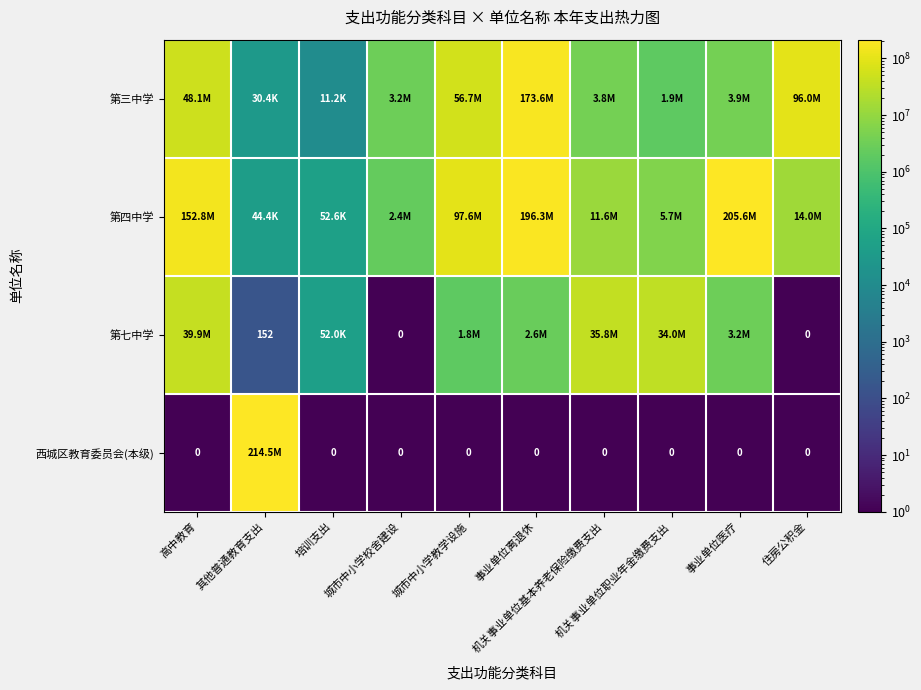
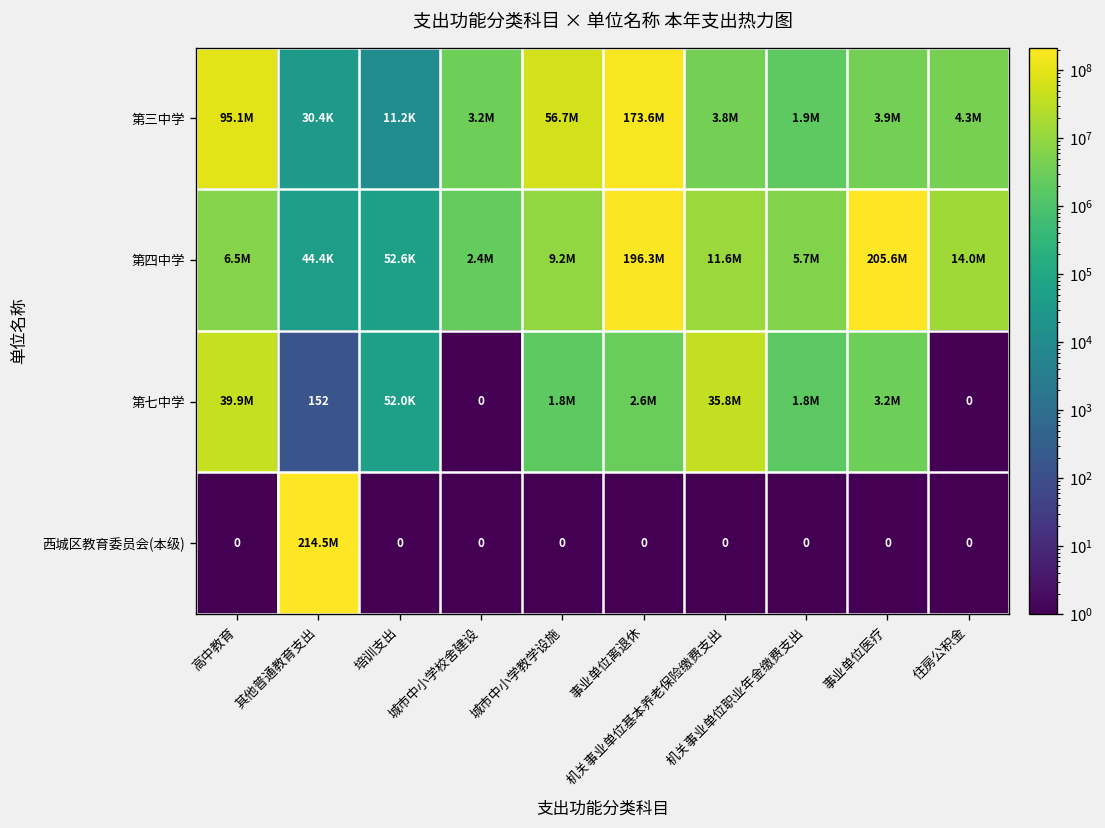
  {
    "第三中学": {
-     "高中教育": "48.1M",
+     "高中教育": "95.1M",
      "其他普通教育支出": "30.4K",
      "培训支出": "11.2K",
      "城市中小学校舍建设": "3.2M",
      "城市中小学教学设施": "56.7M",
      "事业单位离退休": "173.6M",
      "机关事业单位基本养老保险缴费支出": "3.8M",
      "机关事业单位职业年金缴费支出": "1.9M",
      "事业单位医疗": "3.9M",
-     "住房公积金": "96.0M"
+     "住房公积金": "4.3M"
    },
    "第四中学": {
-     "高中教育": "152.8M",
+     "高中教育": "6.5M",
      "其他普通教育支出": "44.4K",
      "培训支出": "52.6K",
      "城市中小学校舍建设": "2.4M",
-     "城市中小学教学设施": "97.6M",
+     "城市中小学教学设施": "9.2M",
      "事业单位离退休": "196.3M",
      "机关事业单位基本养老保险缴费支出": "11.6M",
      "机关事业单位职业年金缴费支出": "5.7M",
      "事业单位医疗": "205.6M",
      "住房公积金": "14.0M"
    },
    "第七中学": {
      "高中教育": "39.9M",
      "其他普通教育支出": "152",
      "培训支出": "52.0K",
      "城市中小学校舍建设": "0",
      "城市中小学教学设施": "1.8M",
      "事业单位离退休": "2.6M",
      "机关事业单位基本养老保险缴费支出": "35.8M",
-     "机关事业单位职业年金缴费支出": "34.0M",
+     "机关事业单位职业年金缴费支出": "1.8M",
      "事业单位医疗": "3.2M",
      "住房公积金": "0"
    },
    "西城区教育委员会(本级)": {
      "高中教育": "0",
      "其他普通教育支出": "214.5M",
      "培训支出": "0",
      "城市中小学校舍建设": "0",
      "城市中小学教学设施": "0",
      "事业单位离退休": "0",
      "机关事业单位基本养老保险缴费支出": "0",
      "机关事业单位职业年金缴费支出": "0",
      "事业单位医疗": "0",
      "住房公积金": "0"
    }
  }
